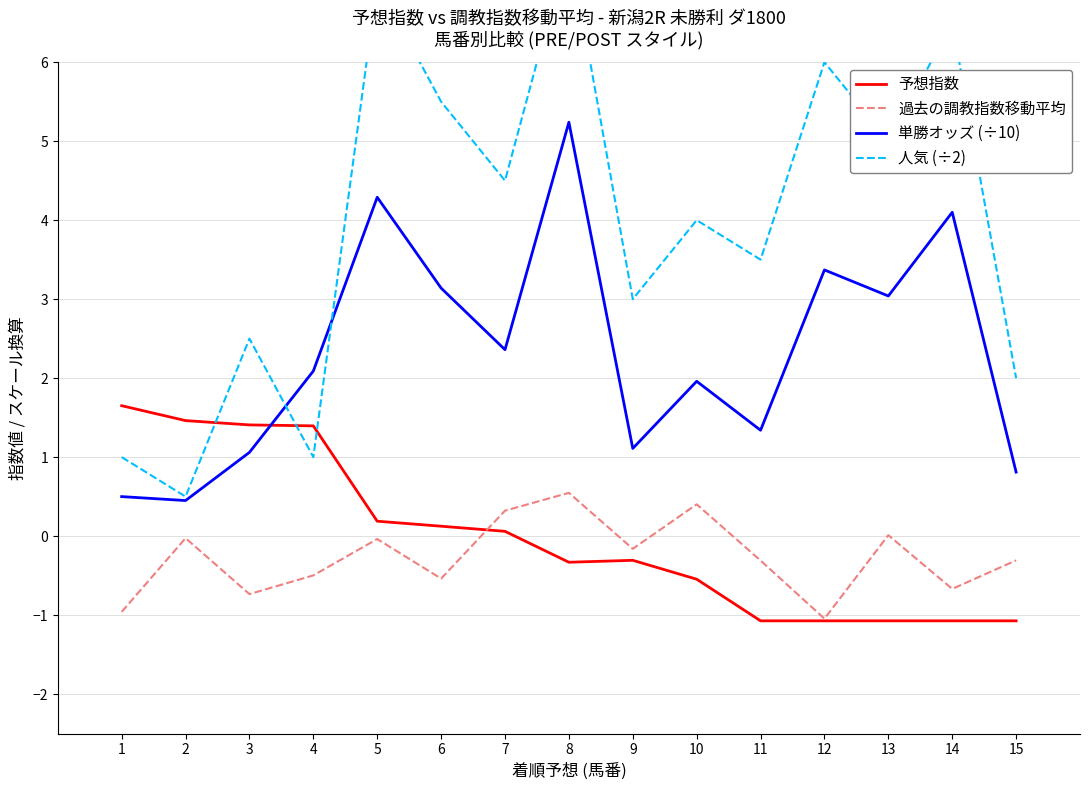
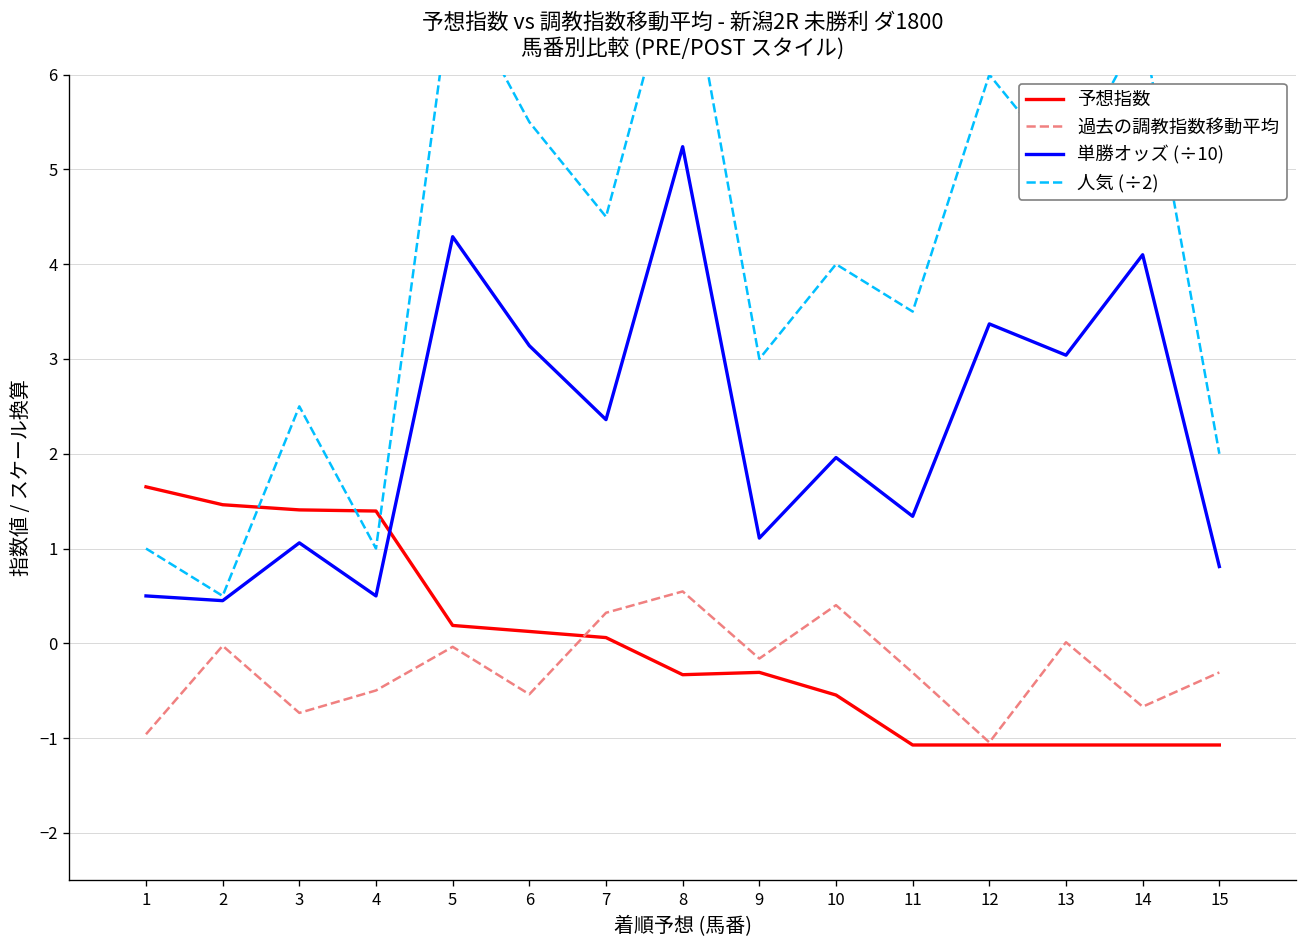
  {
    "予想指数": {
      "1": 1.7,
      "2": 1.5,
      "3": 1.4,
      "4": 1.4,
      "5": 0.2,
      "6": 0.1,
      "7": 0.1,
      "8": -0.3,
      "9": -0.3,
      "10": -0.5,
      "11": -1.1,
      "13": -1.1,
      "14": -1.1,
      "15": -1.1
    },
    "過去の調教指数移動平均": {
      "1": -1.0,
      "2": 0.0,
      "3": -0.7,
      "4": -0.5,
      "5": 0.0,
      "6": -0.5,
      "7": 0.3,
      "8": 0.5,
      "9": -0.2,
      "10": 0.4,
      "11": -0.3,
      "13": 0.0,
      "14": -0.7,
      "15": -0.3
    },
    "単勝オッズ (÷10)": {
      "1": 0.5,
      "2": 0.5,
      "3": 1.1,
-     "4": 2.1,
+     "4": 0.5,
      "5": 4.3,
      "6": 3.1,
      "7": 2.4,
      "8": 5.2,
      "9": 1.1,
      "10": 2.0,
      "11": 1.3,
      "12": 3.4,
      "13": 3.0,
      "14": 4.1,
      "15": 0.8
    },
    "人気 (÷2)": {
      "1": 1.0,
      "2": 0.5,
      "3": 2.5,
      "4": 1.0,
      "6": 5.5,
      "7": 4.5,
      "9": 3.0,
      "10": 4.0,
      "11": 3.5,
      "12": 6.0,
      "15": 2.0
    }
  }
